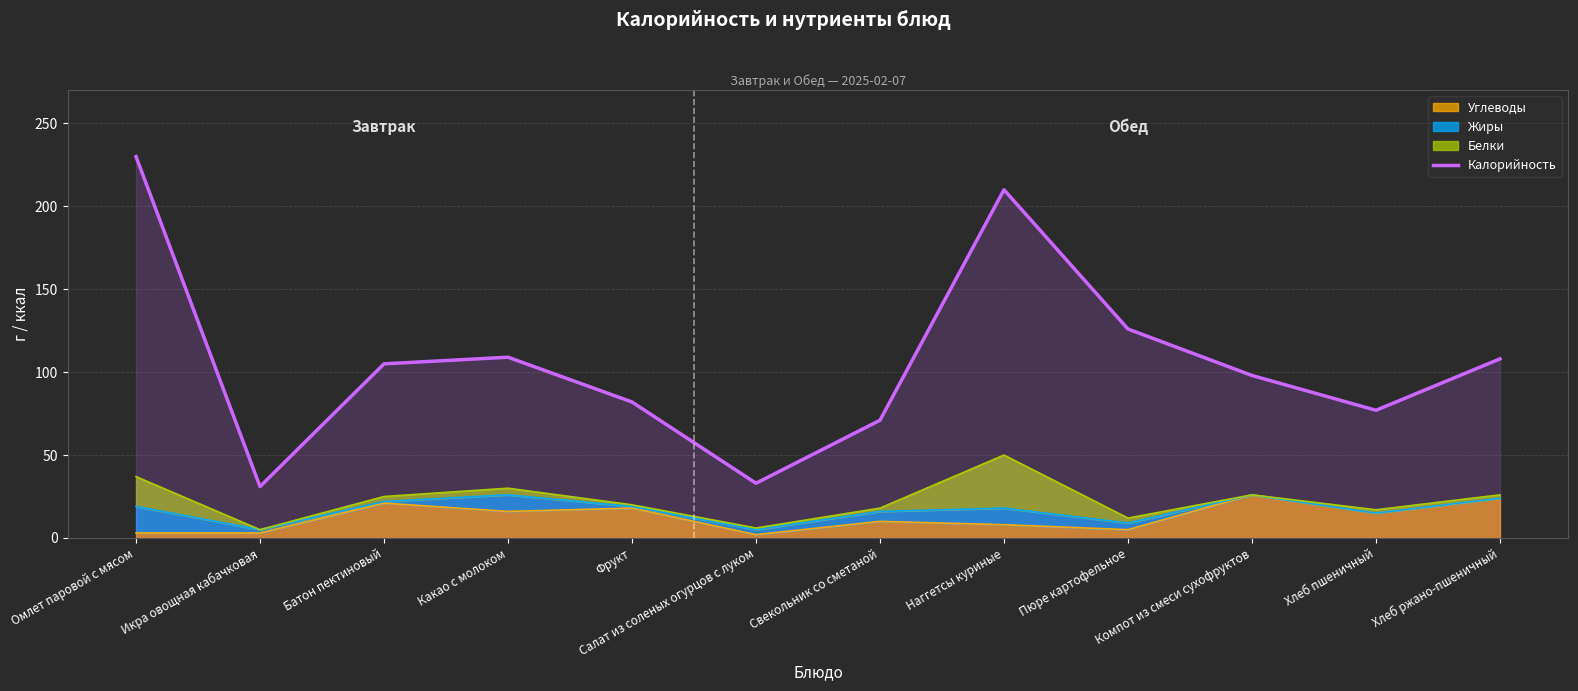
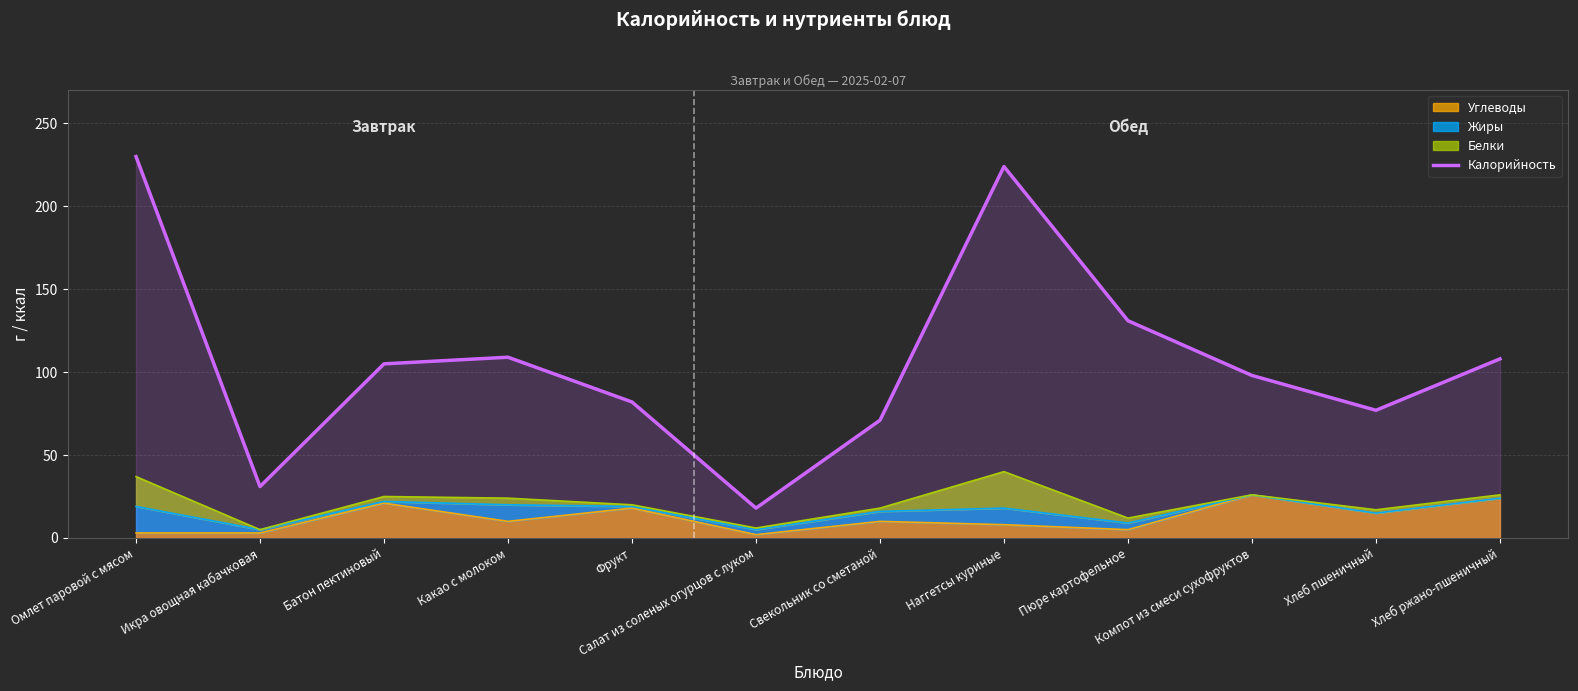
  {
    "Углеводы": {
      "Омлет паровой с мясом": 3,
      "Икра овощная кабачковая": 3,
-     "Какао с молоком": 16,
+     "Какао с молоком": 10,
      "Салат из соленых огурцов с луком": 2,
      "Свекольник со сметаной": 10,
      "Наггетсы куриные": 8,
      "Пюре картофельное": 5
    },
    "Жиры": {
      "Какао с молоком": 10
    },
    "Белки": {
      "Какао с молоком": 4,
-     "Наггетсы куриные": 32
+     "Наггетсы куриные": 22
    },
    "Калорийность": {
      "Омлет паровой с мясом": 230,
      "Икра овощная кабачковая": 31,
      "Батон пектиновый": 105,
      "Какао с молоком": 109,
      "Фрукт": 82,
-     "Салат из соленых огурцов с луком": 33,
+     "Салат из соленых огурцов с луком": 18,
      "Свекольник со сметаной": 71,
-     "Наггетсы куриные": 210,
-     "Пюре картофельное": 126,
+     "Наггетсы куриные": 224,
+     "Пюре картофельное": 131,
      "Компот из смеси сухофруктов": 98,
      "Хлеб пшеничный": 77,
      "Хлеб ржано-пшеничный": 108
    }
  }
